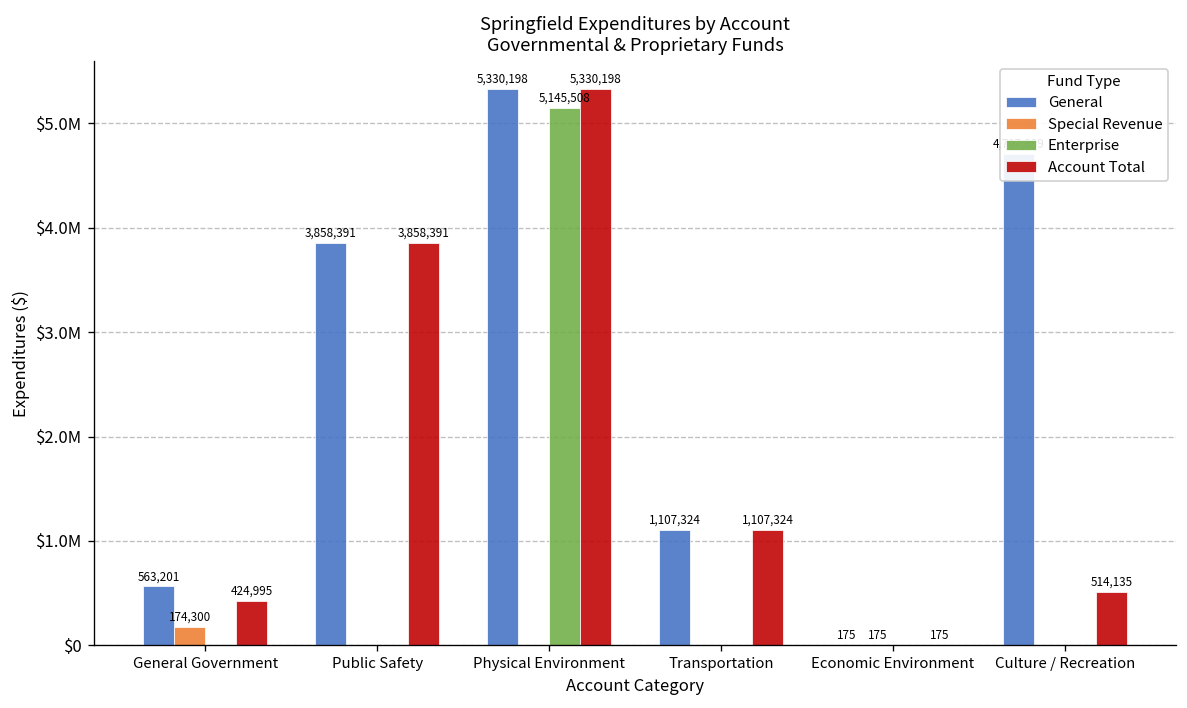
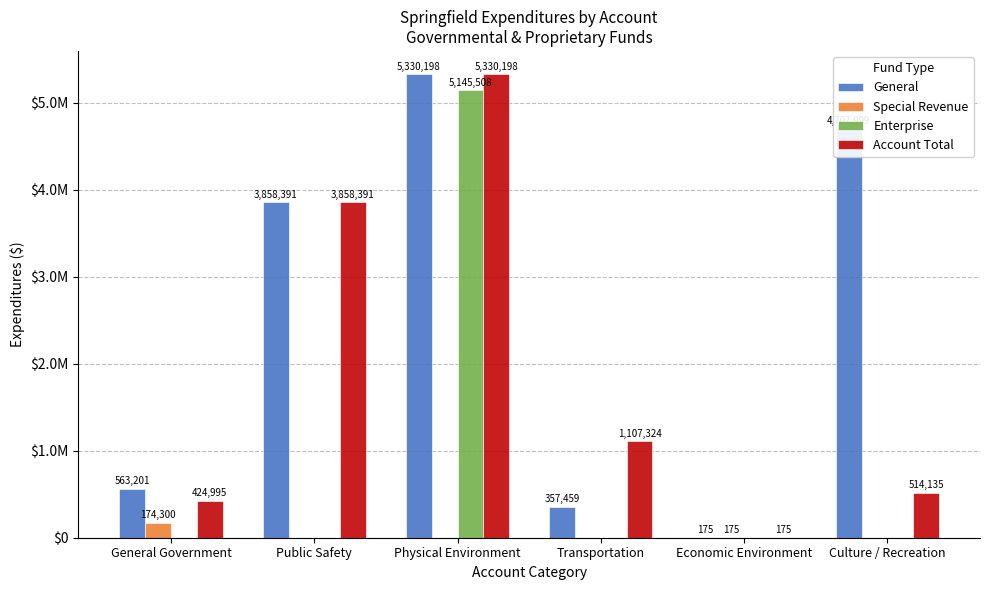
  {
    "General": {
      "General Government": "563,201",
      "Public Safety": "3,858,391",
      "Physical Environment": "5,330,198",
-     "Transportation": "1,107,324",
+     "Transportation": "357,459",
      "Economic Environment": "175"
    },
    "Special Revenue": {
      "General Government": "174,300",
      "Economic Environment": "175"
    },
    "Enterprise": {
      "Physical Environment": "5,145,508"
    },
    "Account Total": {
      "General Government": "424,995",
      "Public Safety": "3,858,391",
      "Physical Environment": "5,330,198",
      "Transportation": "1,107,324",
      "Economic Environment": "175",
      "Culture / Recreation": "514,135"
    }
  }
